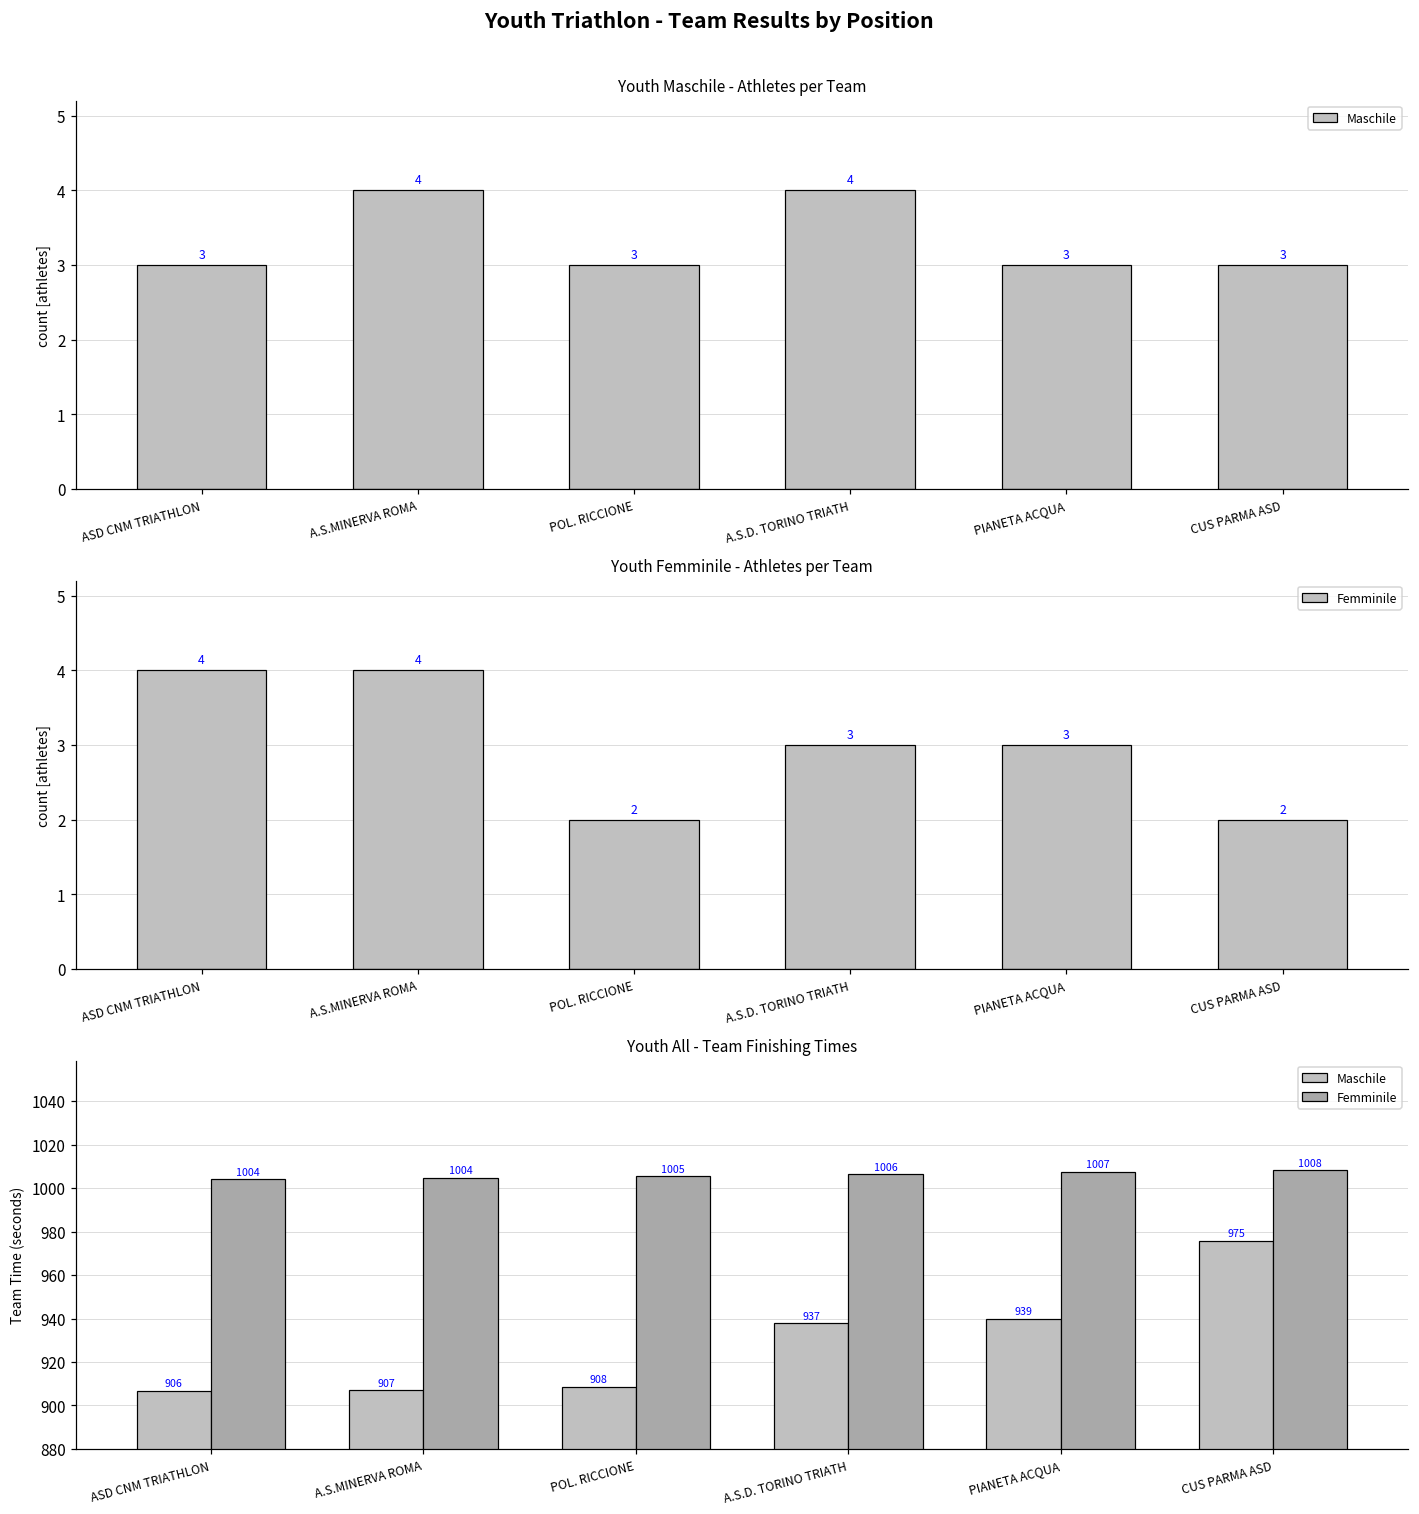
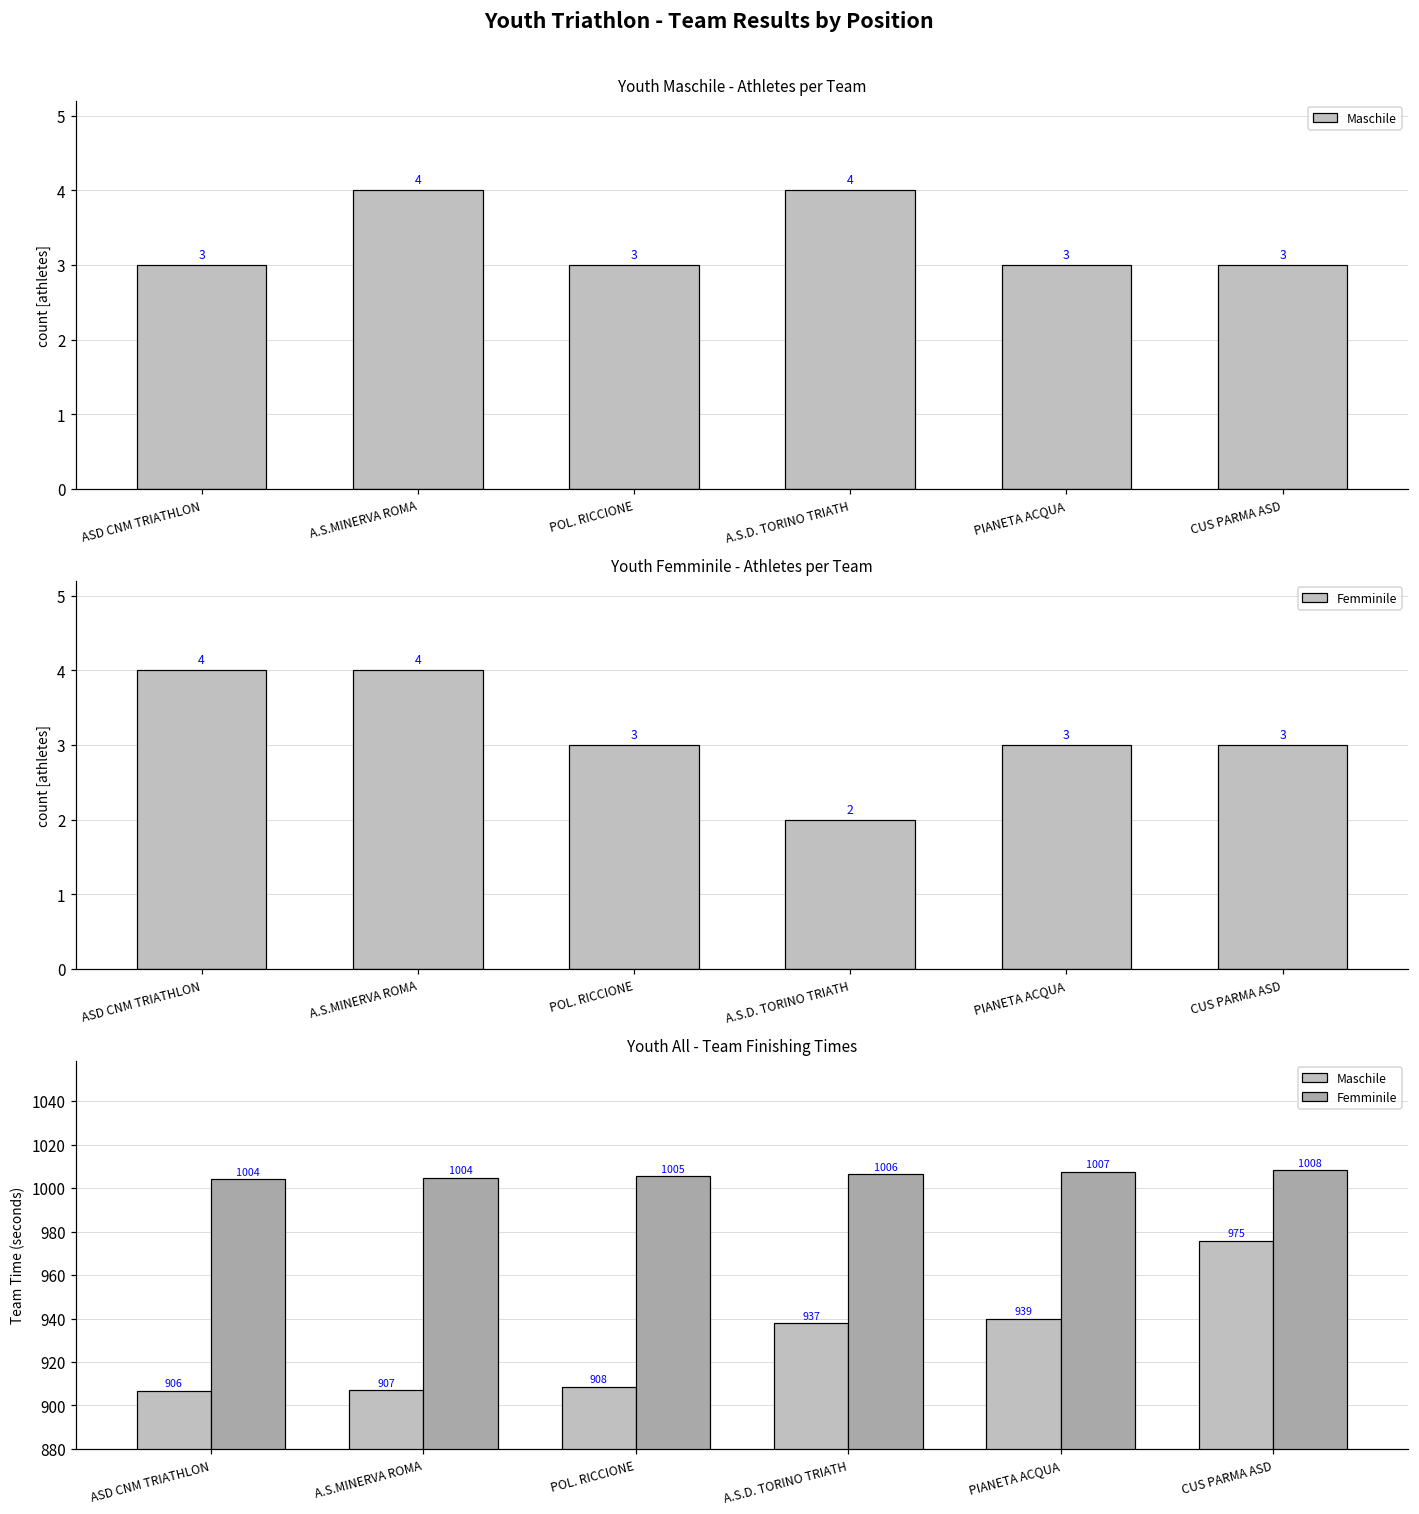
  {
    "Youth Maschile - Athletes per Team": {
      "ASD CNM TRIATHLON": 3,
      "A.S.MINERVA ROMA": 4,
      "POL. RICCIONE": 3,
      "A.S.D. TORINO TRIATH": 4,
      "PIANETA ACQUA": 3,
      "CUS PARMA ASD": 3
    },
    "Youth Femminile - Athletes per Team": {
      "ASD CNM TRIATHLON": 4,
      "A.S.MINERVA ROMA": 4,
-     "POL. RICCIONE": 2,
-     "A.S.D. TORINO TRIATH": 3,
+     "POL. RICCIONE": 3,
+     "A.S.D. TORINO TRIATH": 2,
      "PIANETA ACQUA": 3,
-     "CUS PARMA ASD": 2
+     "CUS PARMA ASD": 3
    }
  }
